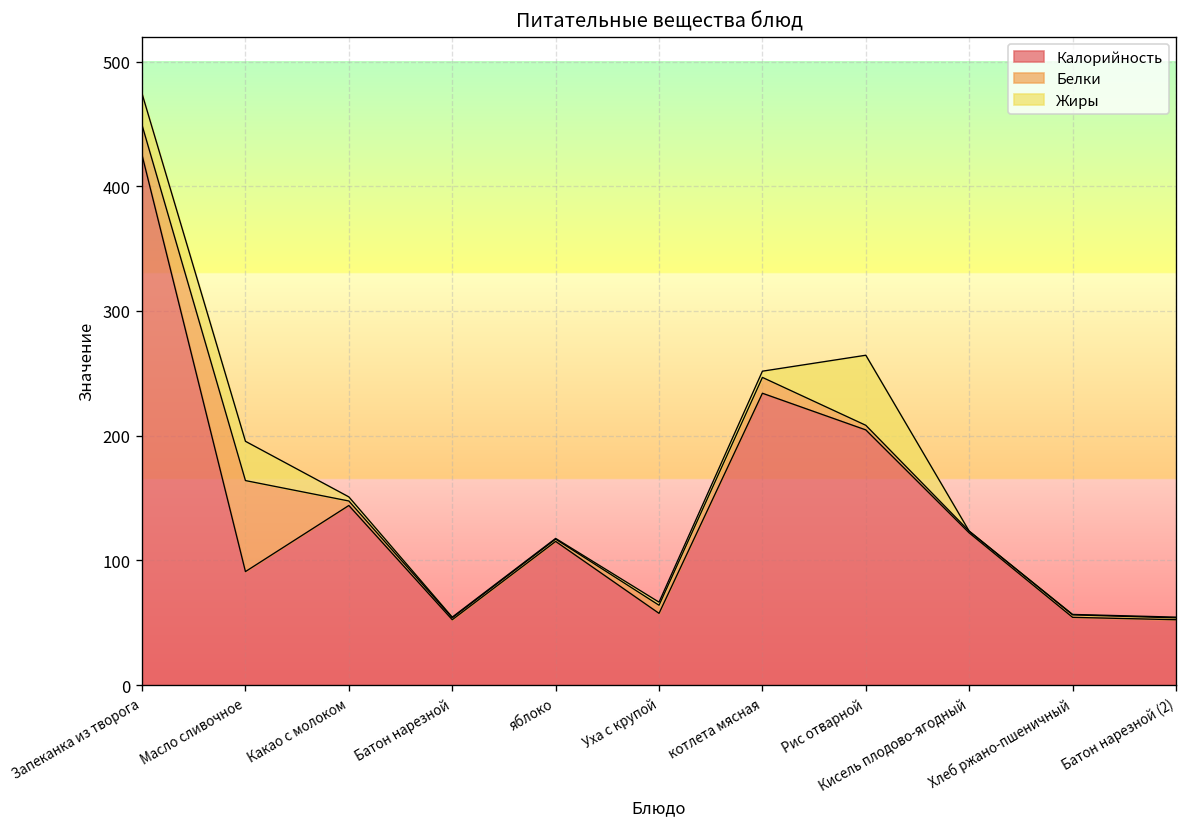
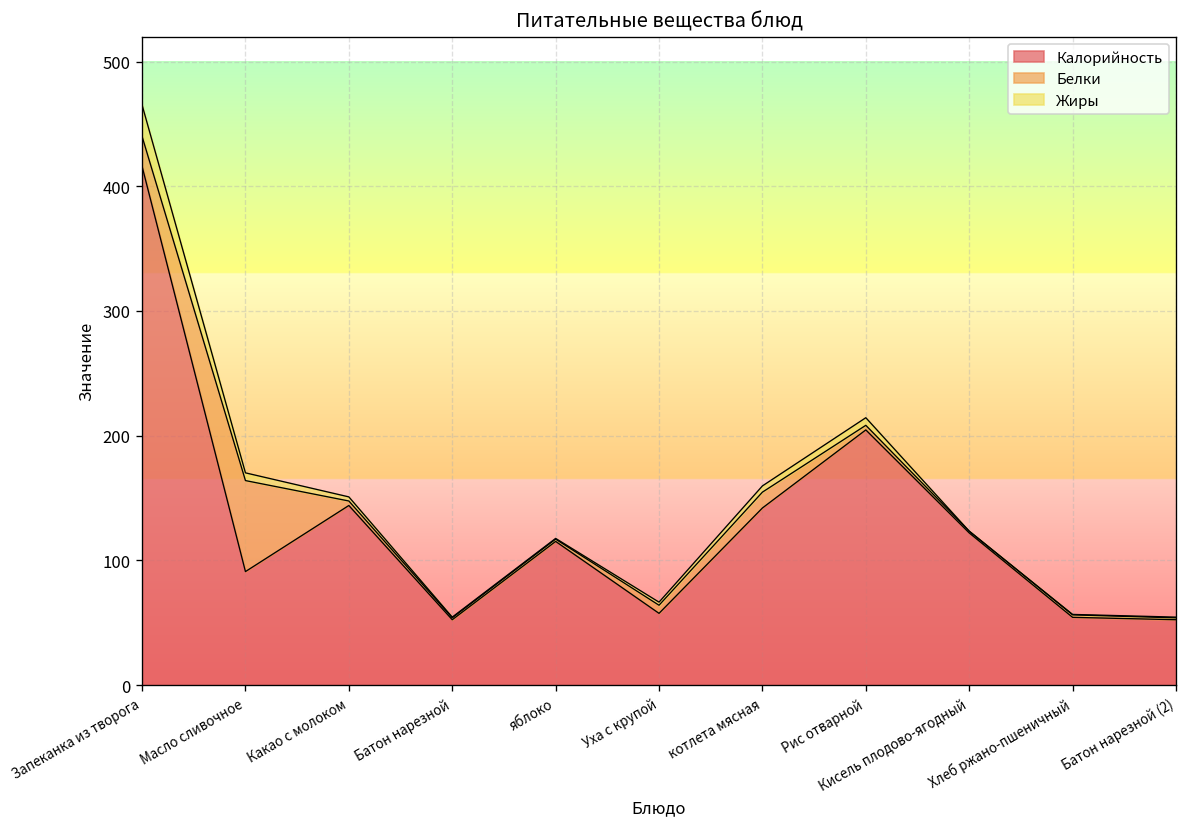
  {
    "Калорийность": {
-     "Запеканка из творога": 425,
+     "Запеканка из творога": 416,
      "Масло сливочное": 91,
      "Какао с молоком": 144,
      "Уха с крупой": 58,
-     "котлета мясная": 234,
+     "котлета мясная": 142,
      "Рис отварной": 205
    },
    "Белки": {
      "Запеканка из творога": 24,
      "Масло сливочное": 73,
      "Какао с молоком": 4,
      "Уха с крупой": 7,
      "котлета мясная": 13,
      "Рис отварной": 4
    },
    "Жиры": {
      "Запеканка из творога": 25,
-     "Масло сливочное": 32,
+     "Масло сливочное": 6,
      "Какао с молоком": 3,
      "Уха с крупой": 2,
      "котлета мясная": 5,
-     "Рис отварной": 56
+     "Рис отварной": 6
    }
  }
